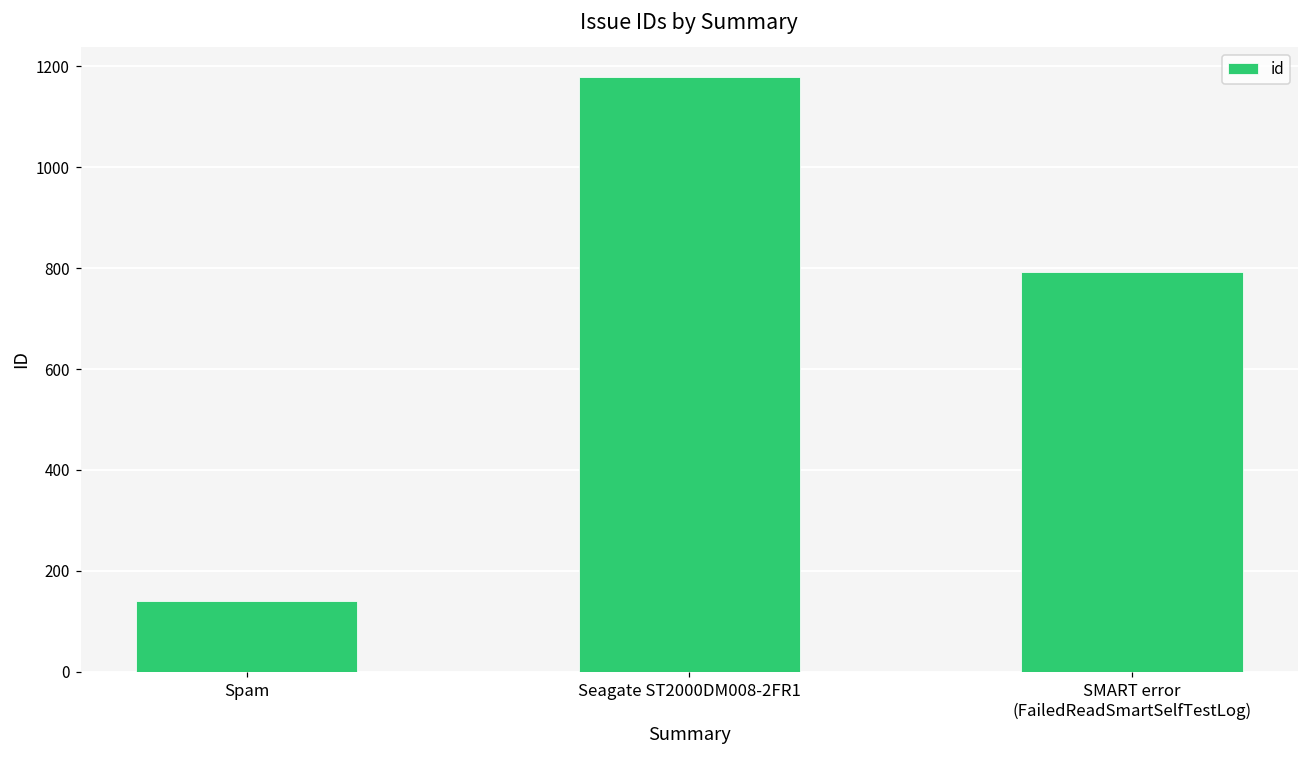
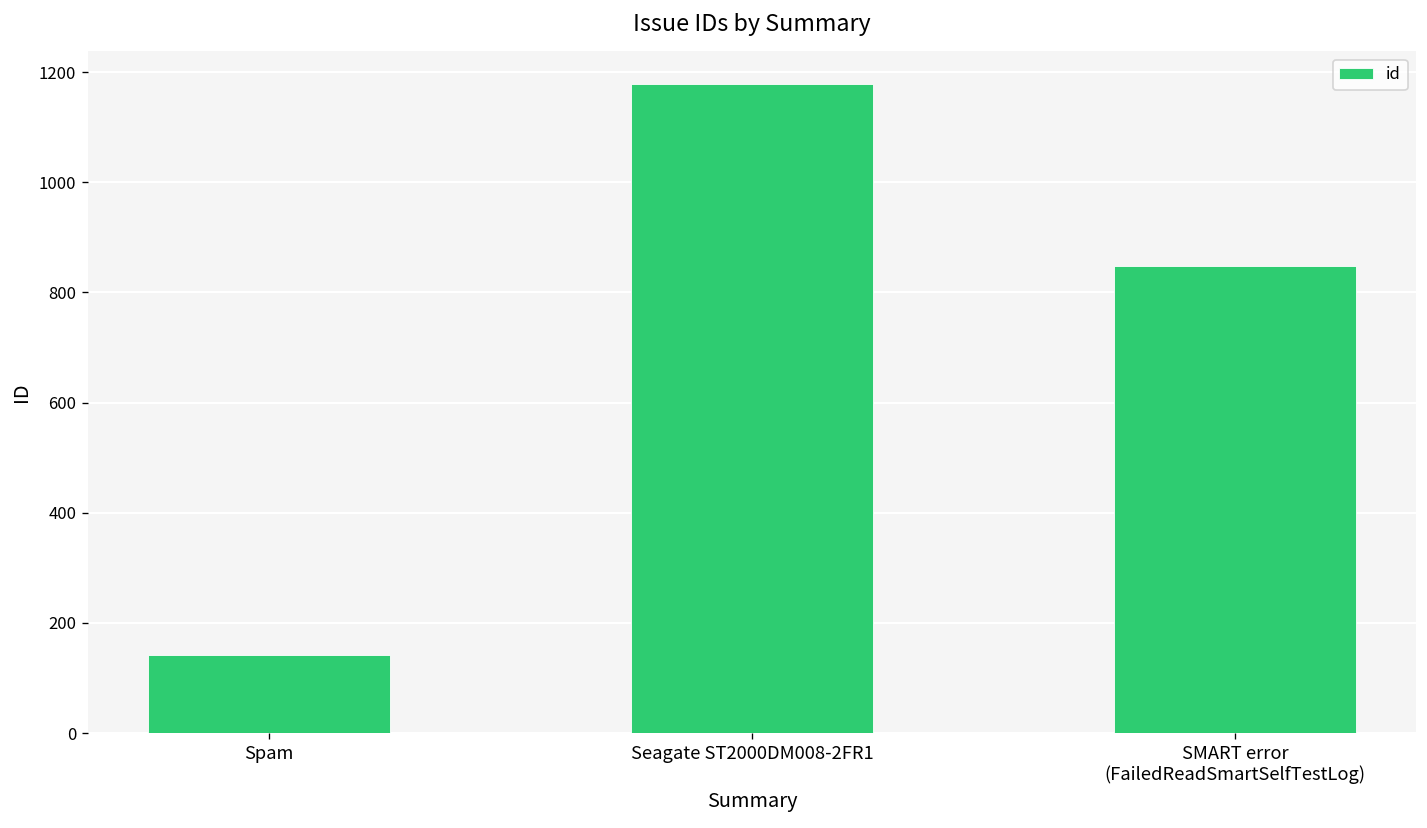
  {
    "Spam": 140,
    "Seagate ST2000DM008-2FR1": 1180,
-   "SMART error (FailedReadSmartSelfTestLog)": 790
+   "SMART error (FailedReadSmartSelfTestLog)": 850
  }
